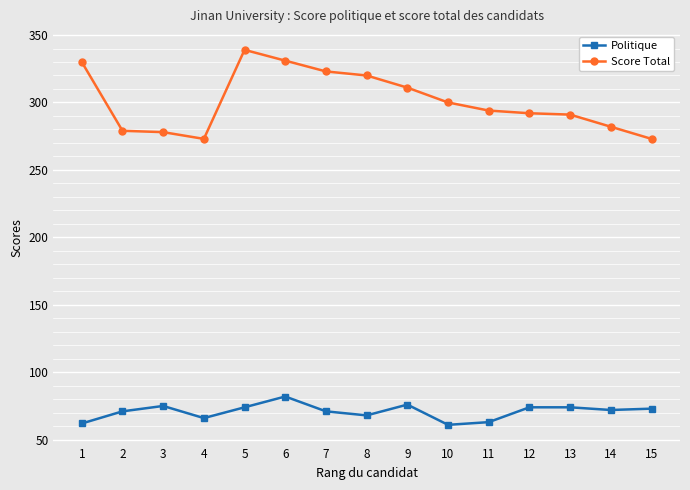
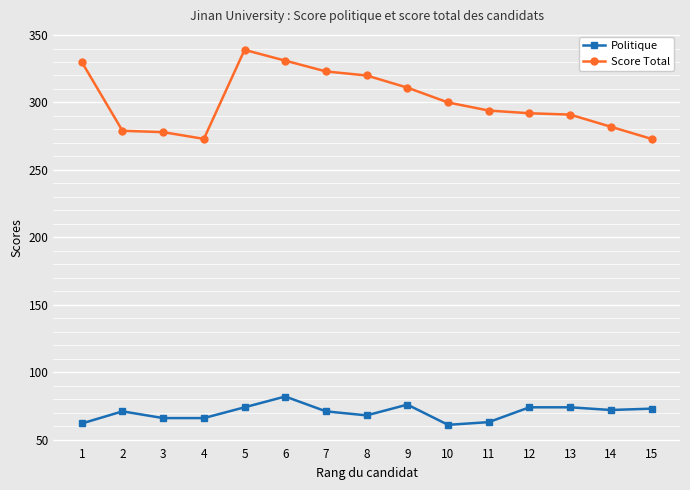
  {
    "Politique": {
      "1": 62,
      "2": 71,
-     "3": 75,
+     "3": 66,
      "4": 66,
      "5": 74,
      "6": 82,
      "7": 71,
      "8": 68,
      "9": 76,
      "10": 61,
      "11": 63,
      "12": 74,
      "13": 74,
      "14": 72,
      "15": 73
    },
    "Score Total": {
      "1": 330,
      "2": 279,
      "3": 278,
      "4": 273,
      "5": 339,
      "6": 331,
      "7": 323,
      "8": 320,
      "9": 311,
      "10": 300,
      "11": 294,
      "12": 292,
      "13": 291,
      "14": 282,
      "15": 273
    }
  }
